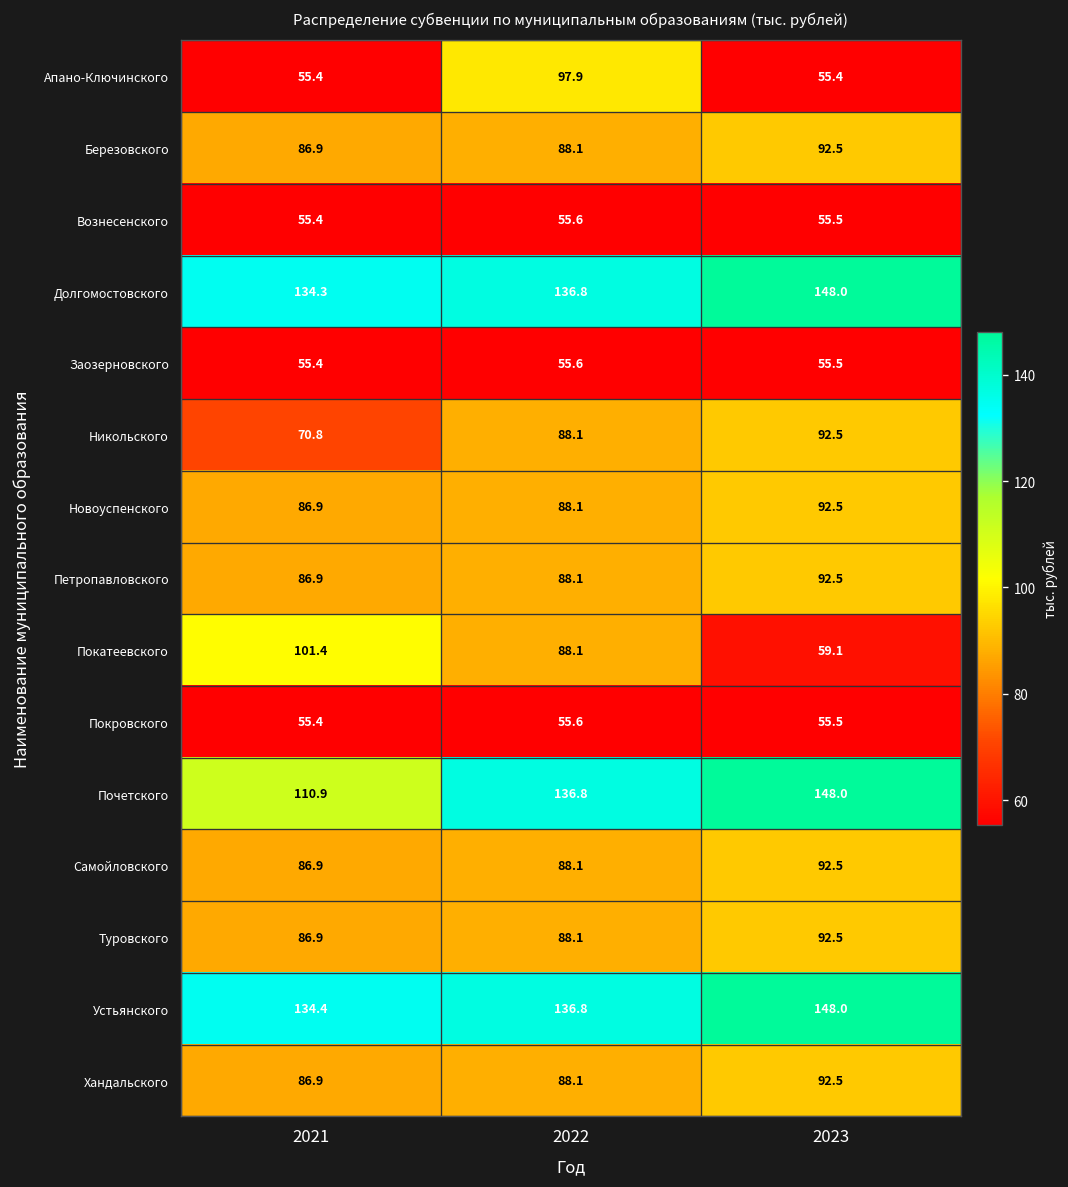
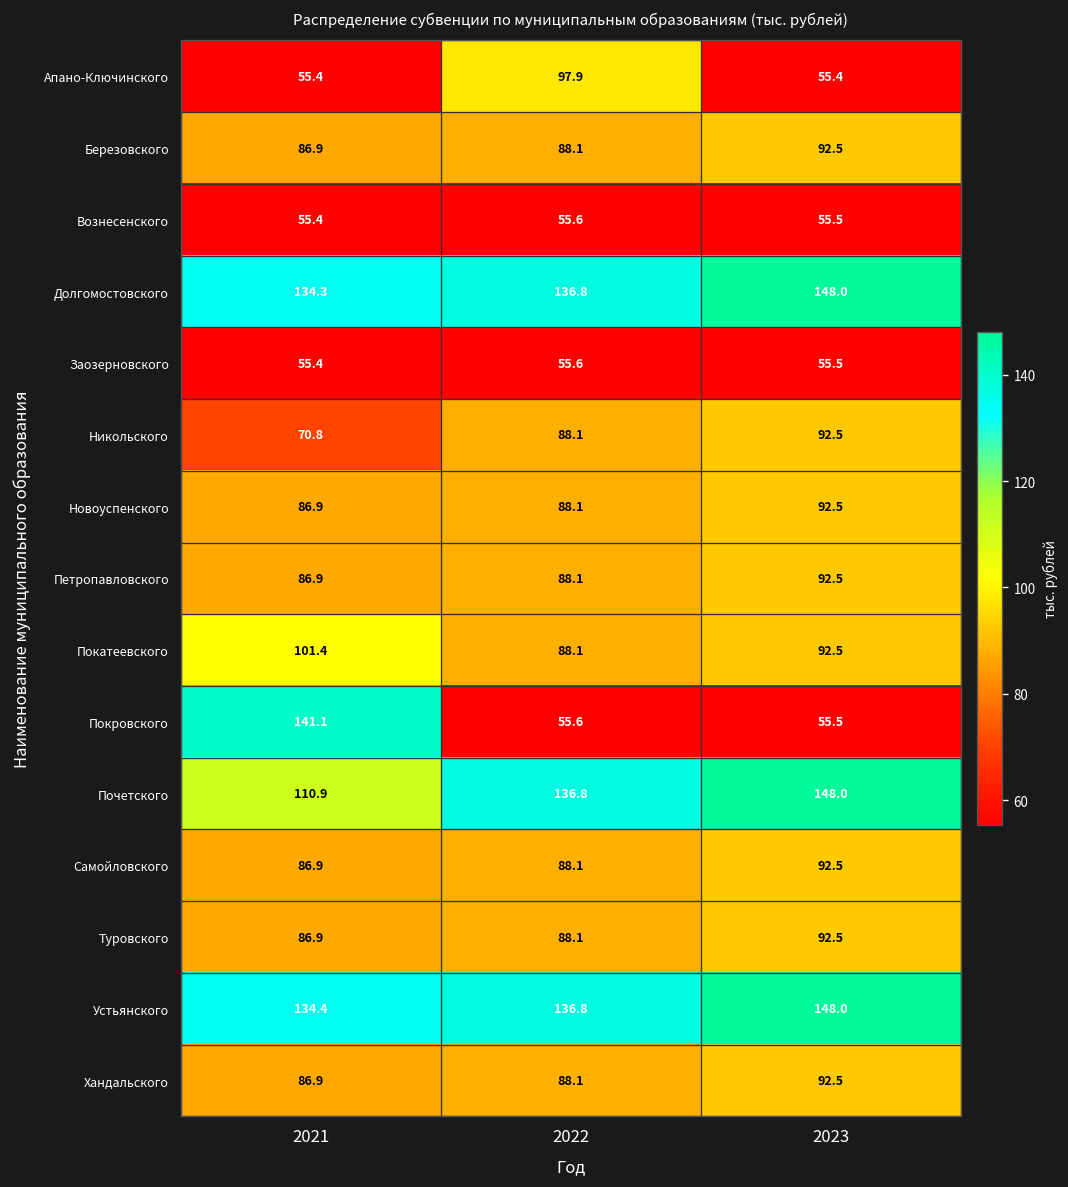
  {
    "Апано-Ключинского": {
      "2021": 55.4,
      "2022": 97.9,
      "2023": 55.4
    },
    "Березовского": {
      "2021": 86.9,
      "2022": 88.1,
      "2023": 92.5
    },
    "Вознесенского": {
      "2021": 55.4,
      "2022": 55.6,
      "2023": 55.5
    },
    "Долгомостовского": {
      "2021": 134.3,
      "2022": 136.8,
      "2023": 148.0
    },
    "Заозерновского": {
      "2021": 55.4,
      "2022": 55.6,
      "2023": 55.5
    },
    "Никольского": {
      "2021": 70.8,
      "2022": 88.1,
      "2023": 92.5
    },
    "Новоуспенского": {
      "2021": 86.9,
      "2022": 88.1,
      "2023": 92.5
    },
    "Петропавловского": {
      "2021": 86.9,
      "2022": 88.1,
      "2023": 92.5
    },
    "Покатеевского": {
      "2021": 101.4,
      "2022": 88.1,
-     "2023": 59.1
+     "2023": 92.5
    },
    "Покровского": {
-     "2021": 55.4,
+     "2021": 141.1,
      "2022": 55.6,
      "2023": 55.5
    },
    "Почетского": {
      "2021": 110.9,
      "2022": 136.8,
      "2023": 148.0
    },
    "Самойловского": {
      "2021": 86.9,
      "2022": 88.1,
      "2023": 92.5
    },
    "Туровского": {
      "2021": 86.9,
      "2022": 88.1,
      "2023": 92.5
    },
    "Устьянского": {
      "2021": 134.4,
      "2022": 136.8,
      "2023": 148.0
    },
    "Хандальского": {
      "2021": 86.9,
      "2022": 88.1,
      "2023": 92.5
    }
  }
